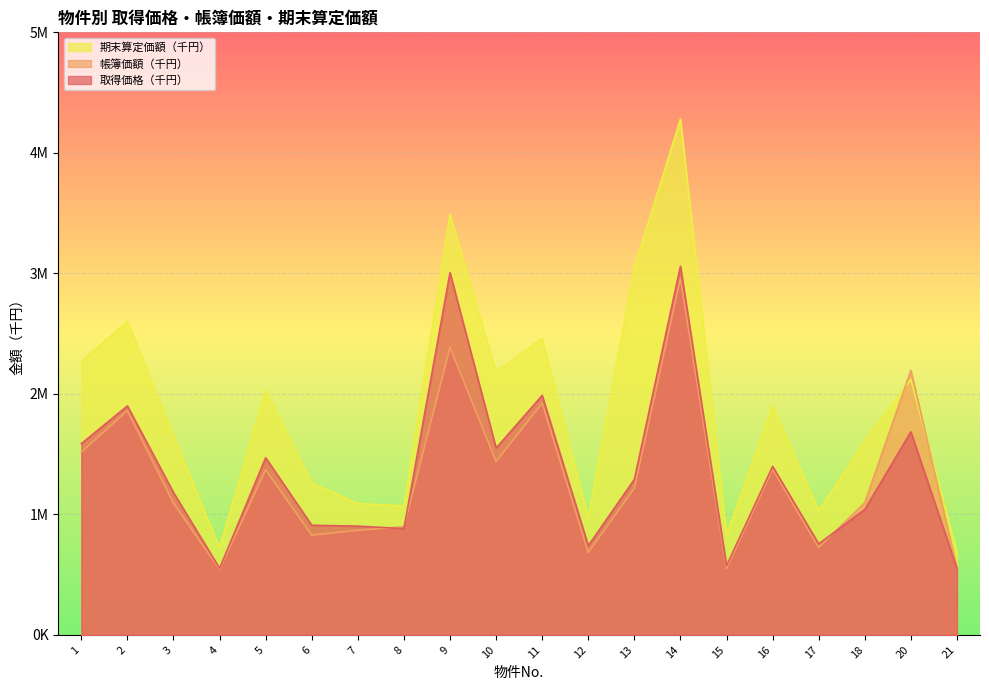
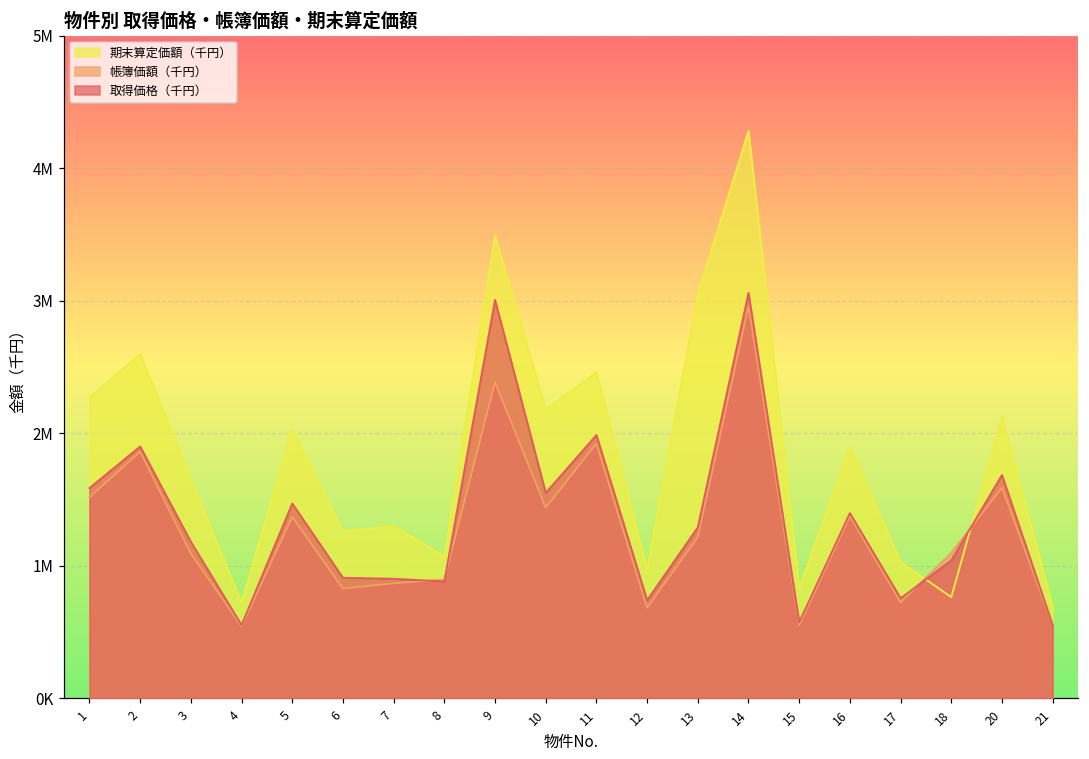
  {
    "期末算定価額（千円）": {
      "1": 2270000,
      "2": 2600000,
      "3": 1650000,
      "4": 720000,
      "5": 2030000,
      "6": 1260000,
-     "7": 1090000,
+     "7": 1300000,
      "8": 1070000,
      "9": 3490000,
      "10": 2180000,
      "11": 2460000,
      "12": 970000,
      "13": 3050000,
      "14": 4280000,
      "15": 830000,
      "16": 1900000,
      "17": 1030000,
-     "18": 1610000,
+     "18": 760000,
      "20": 2120000,
      "21": 690000
    },
    "帳簿価額（千円）": {
      "1": 1520000,
      "2": 1860000,
      "3": 1090000,
      "5": 1370000,
      "6": 830000,
      "7": 870000,
      "9": 2390000,
      "10": 1440000,
      "11": 1920000,
      "12": 680000,
      "13": 1220000,
      "14": 2960000,
      "15": 550000,
      "16": 1380000,
      "17": 720000,
      "18": 1100000,
-     "20": 2190000
+     "20": 1590000
    },
    "取得価格（千円）": {
      "1": 1590000,
      "2": 1900000,
      "3": 1180000,
      "5": 1470000,
      "6": 910000,
      "7": 900000,
      "9": 3010000,
      "10": 1550000,
      "11": 1990000,
      "12": 740000,
      "13": 1290000,
      "14": 3060000,
      "15": 570000,
      "16": 1400000,
      "17": 760000,
      "18": 1040000,
      "20": 1690000
    }
  }
